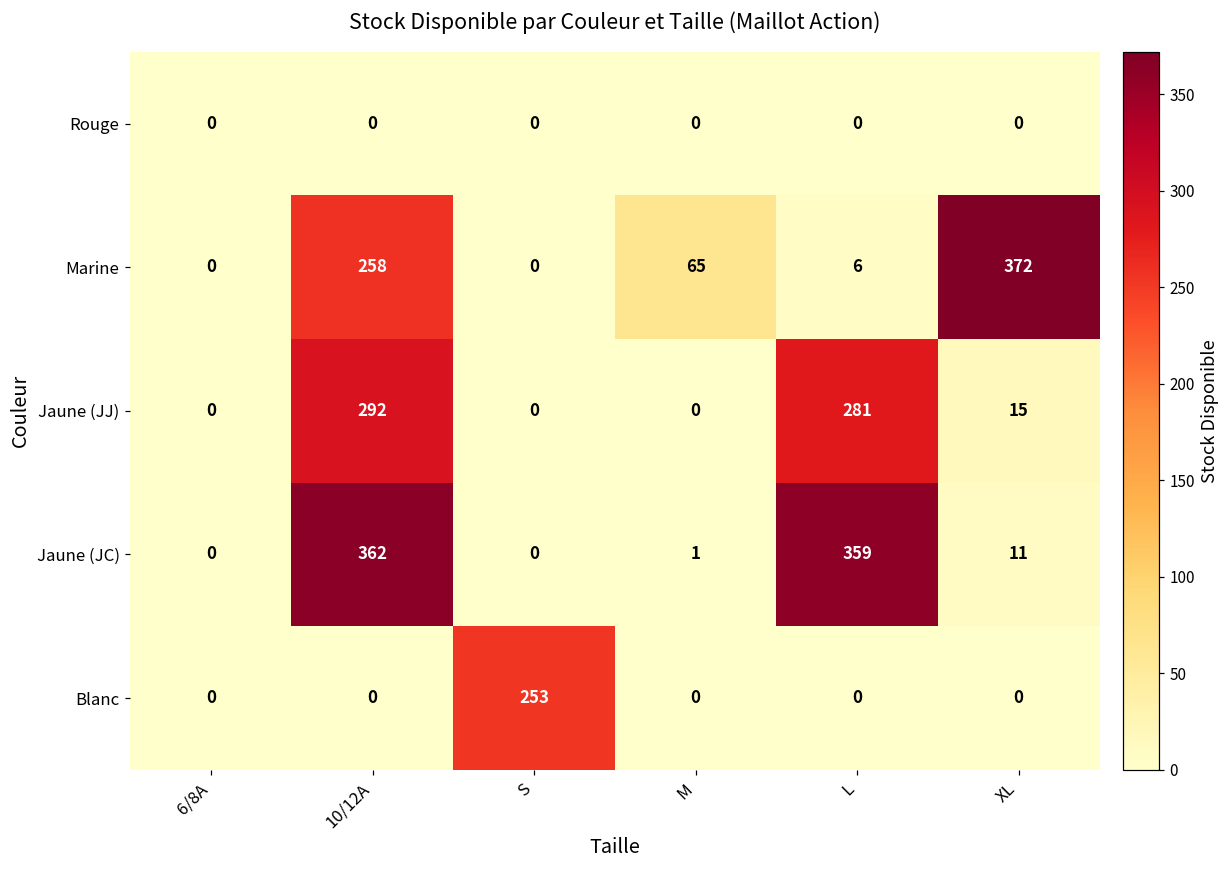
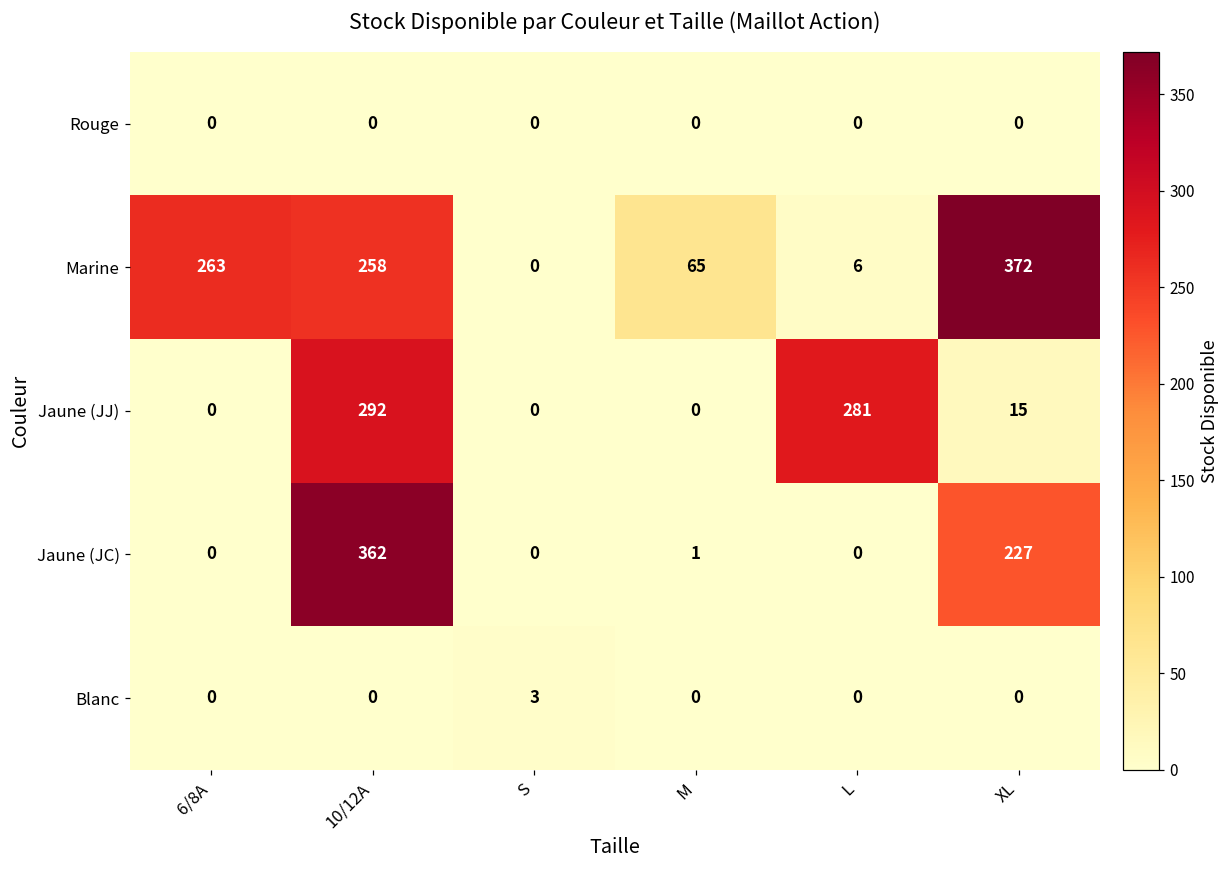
  {
    "Rouge": {
      "6/8A": 0,
      "10/12A": 0,
      "S": 0,
      "M": 0,
      "L": 0,
      "XL": 0
    },
    "Marine": {
-     "6/8A": 0,
+     "6/8A": 263,
      "10/12A": 258,
      "S": 0,
      "M": 65,
      "L": 6,
      "XL": 372
    },
    "Jaune (JJ)": {
      "6/8A": 0,
      "10/12A": 292,
      "S": 0,
      "M": 0,
      "L": 281,
      "XL": 15
    },
    "Jaune (JC)": {
      "6/8A": 0,
      "10/12A": 362,
      "S": 0,
      "M": 1,
-     "L": 359,
-     "XL": 11
+     "L": 0,
+     "XL": 227
    },
    "Blanc": {
      "6/8A": 0,
      "10/12A": 0,
-     "S": 253,
+     "S": 3,
      "M": 0,
      "L": 0,
      "XL": 0
    }
  }
